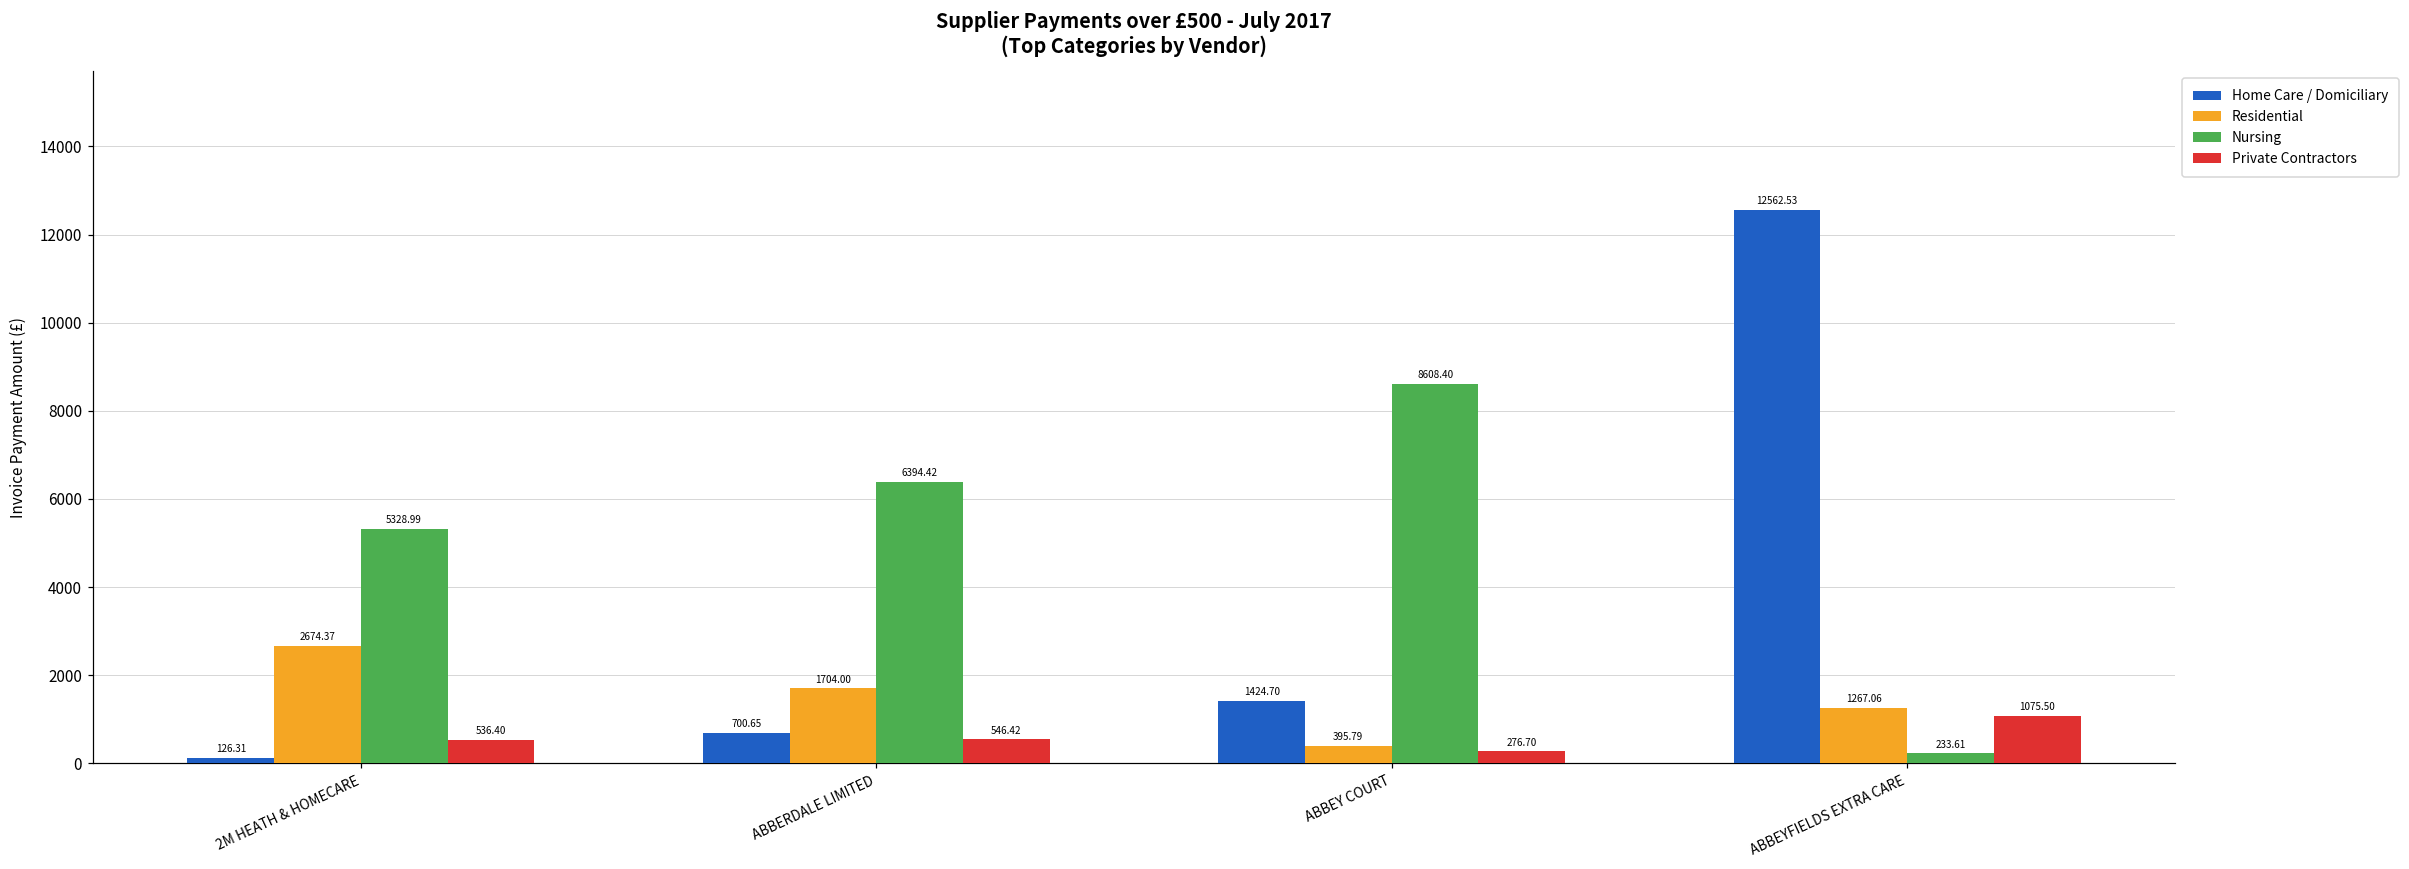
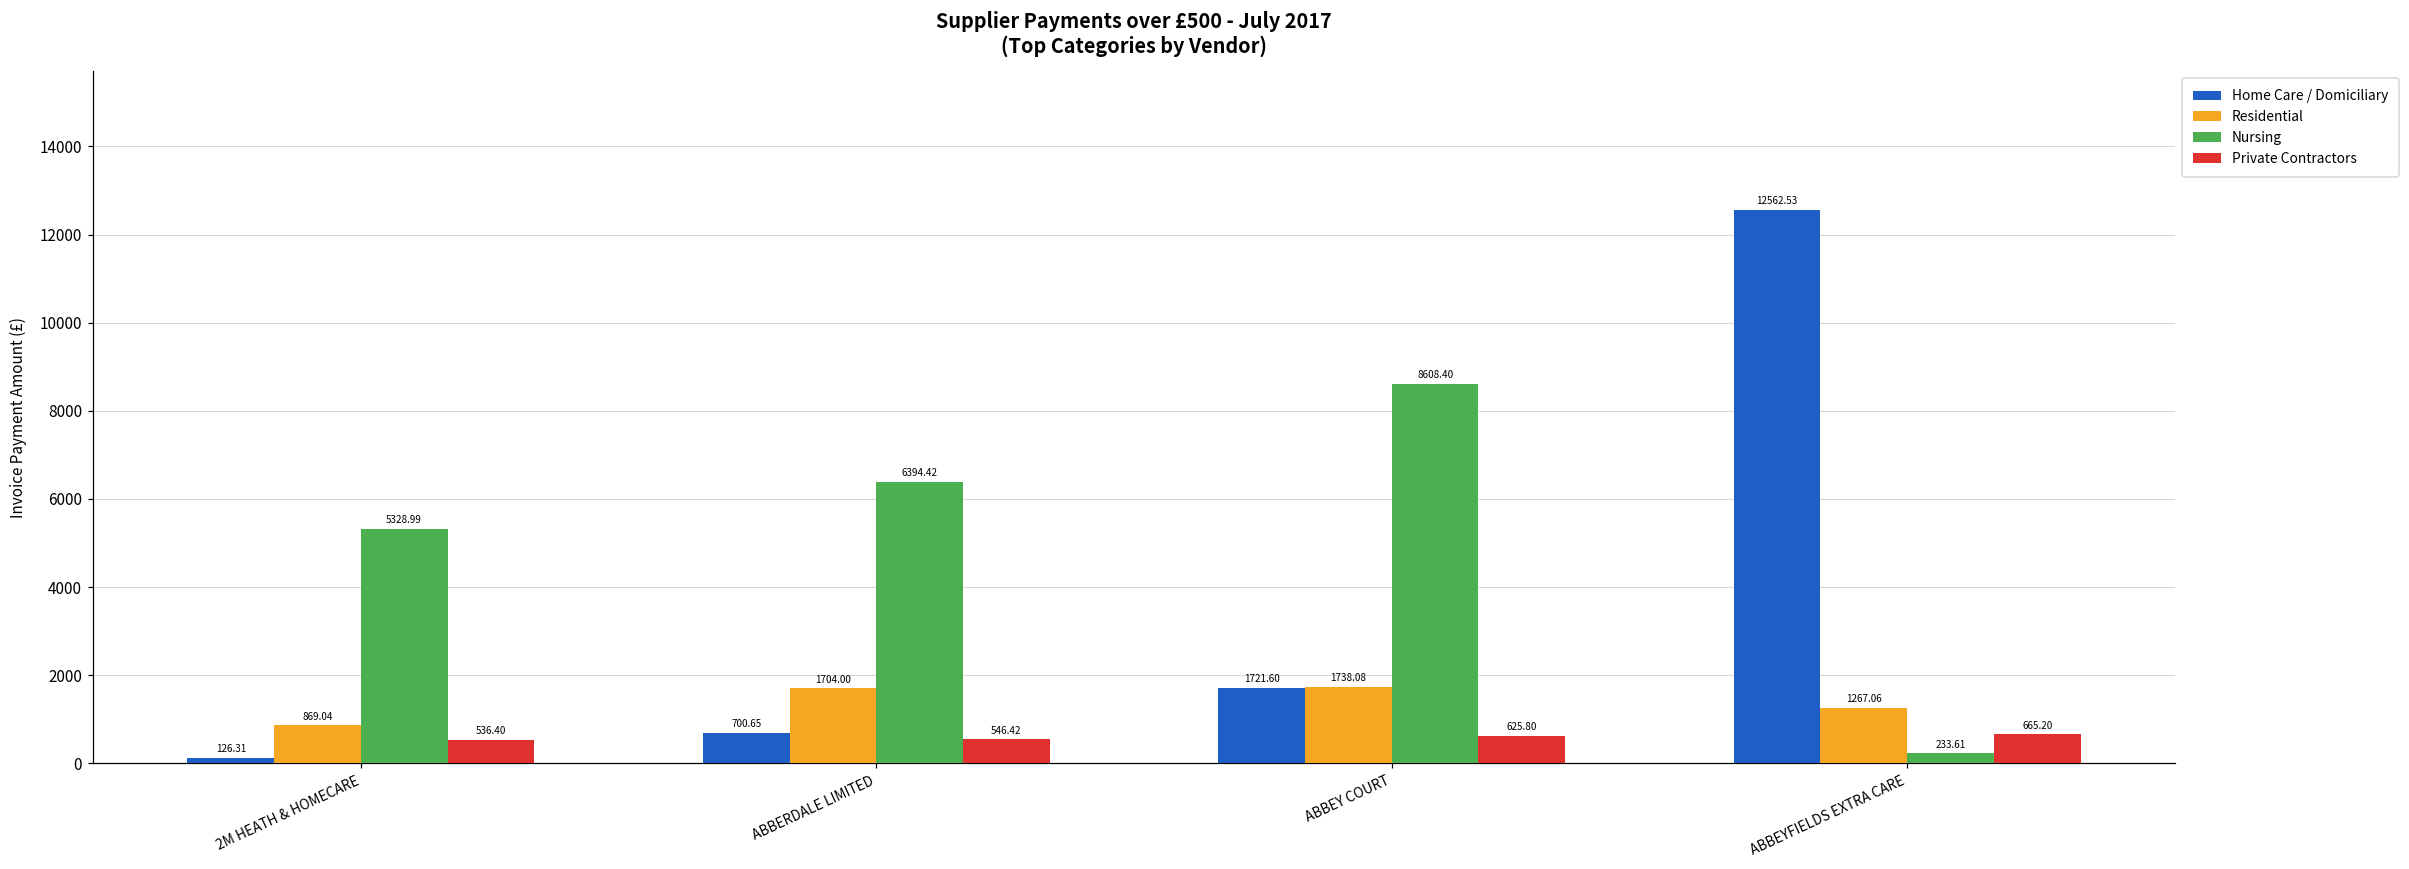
  {
    "Home Care / Domiciliary": {
      "2M HEATH & HOMECARE": 126.31,
      "ABBERDALE LIMITED": 700.65,
-     "ABBEY COURT": 1424.70,
+     "ABBEY COURT": 1721.60,
      "ABBEYFIELDS EXTRA CARE": 12562.53
    },
    "Residential": {
-     "2M HEATH & HOMECARE": 2674.37,
+     "2M HEATH & HOMECARE": 869.04,
      "ABBERDALE LIMITED": 1704.00,
-     "ABBEY COURT": 395.79,
+     "ABBEY COURT": 1738.08,
      "ABBEYFIELDS EXTRA CARE": 1267.06
    },
    "Nursing": {
      "2M HEATH & HOMECARE": 5328.99,
      "ABBERDALE LIMITED": 6394.42,
      "ABBEY COURT": 8608.40,
      "ABBEYFIELDS EXTRA CARE": 233.61
    },
    "Private Contractors": {
      "2M HEATH & HOMECARE": 536.40,
      "ABBERDALE LIMITED": 546.42,
-     "ABBEY COURT": 276.70,
-     "ABBEYFIELDS EXTRA CARE": 1075.50
+     "ABBEY COURT": 625.80,
+     "ABBEYFIELDS EXTRA CARE": 665.20
    }
  }
